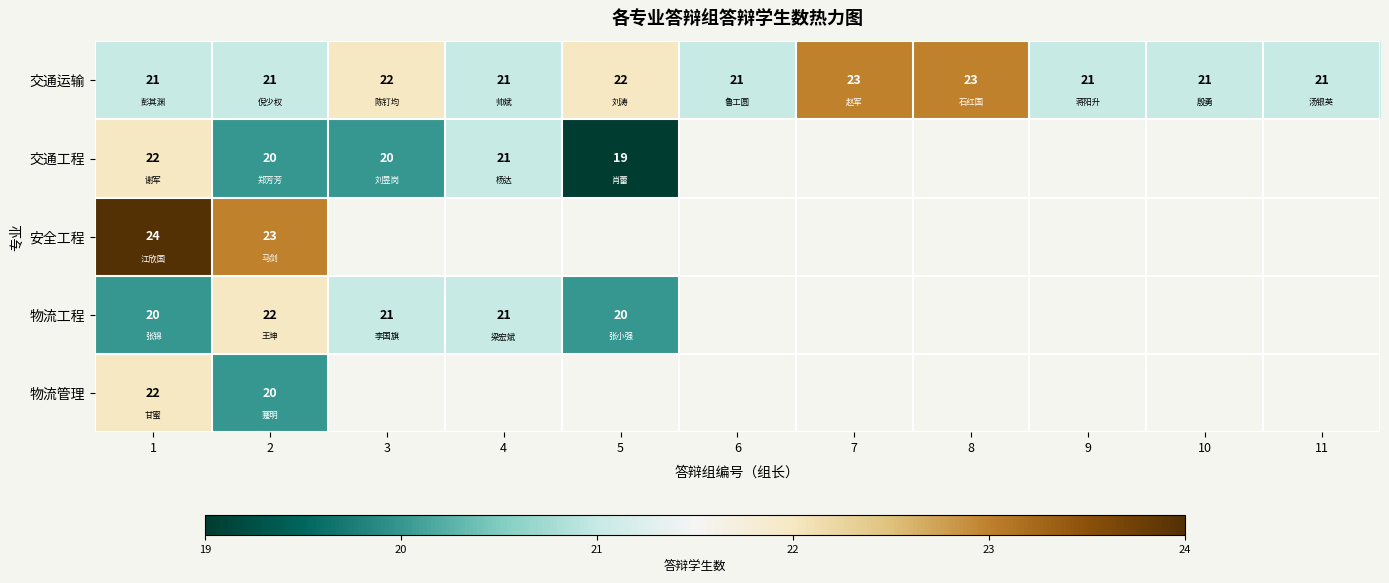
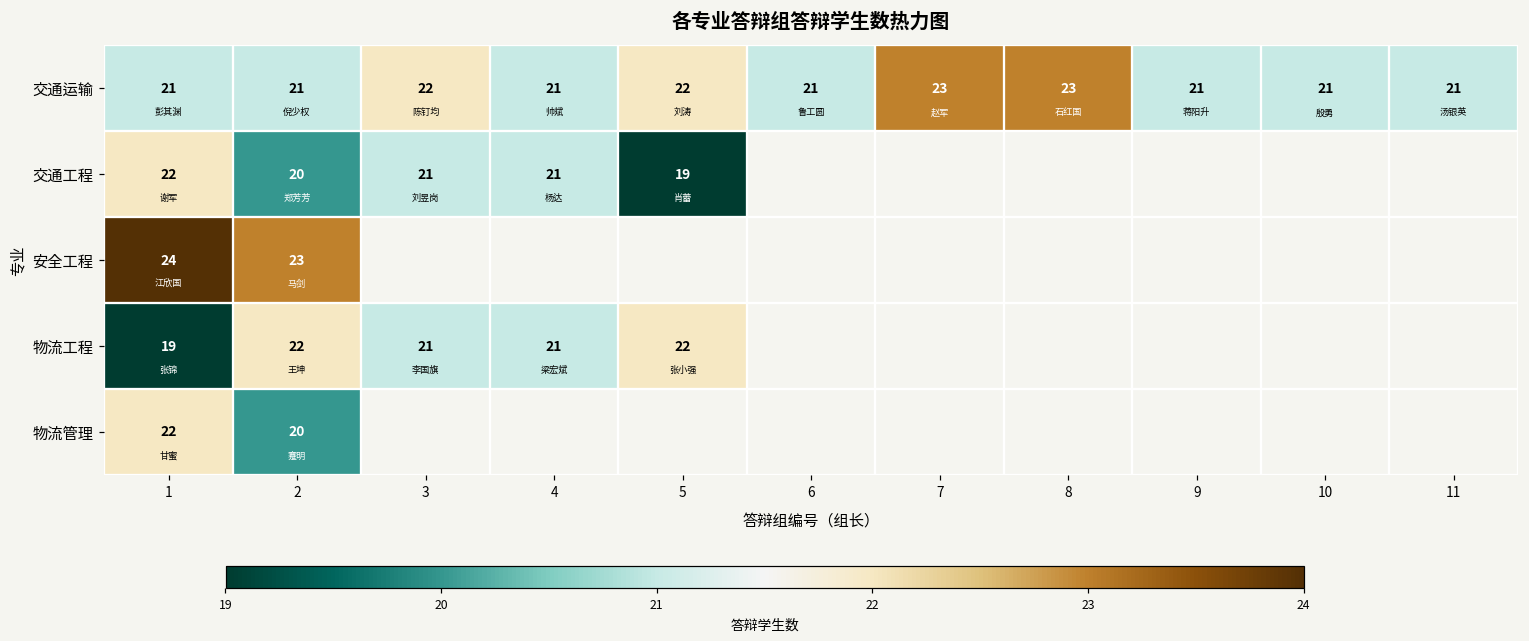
  {
    "交通工程": {
-     "3": 20
+     "3": 21
    },
    "物流工程": {
-     "1": 20,
-     "5": 20
+     "1": 19,
+     "5": 22
    }
  }
